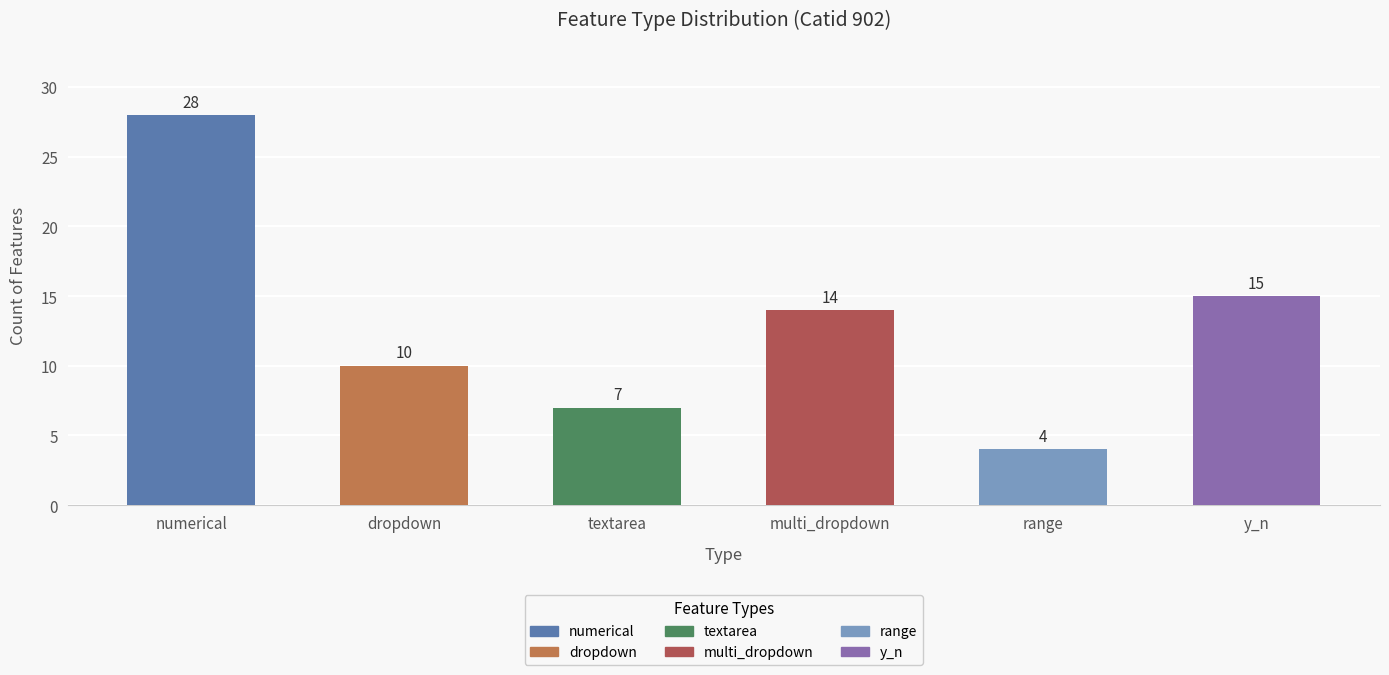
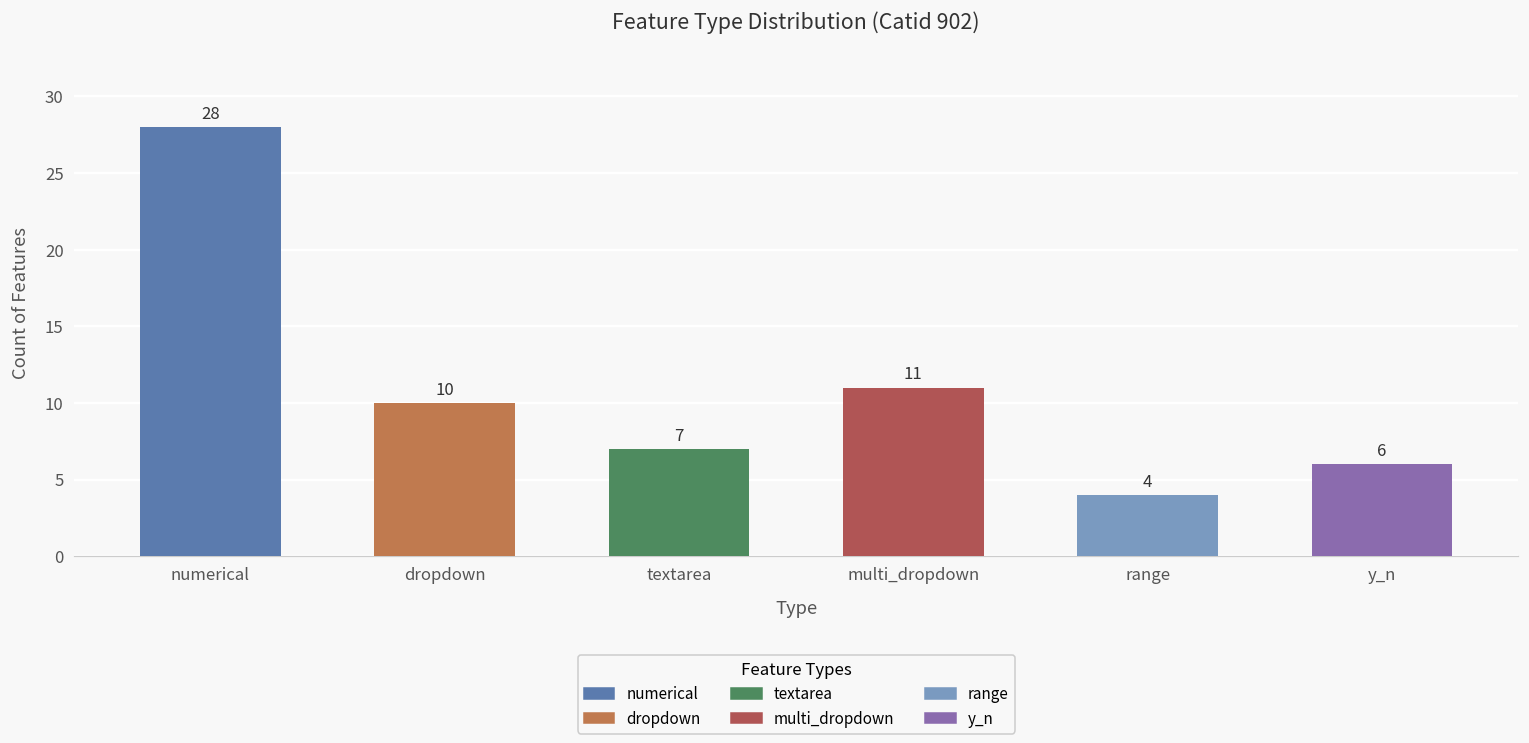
  {
    "numerical": 28,
    "dropdown": 10,
    "textarea": 7,
-   "multi_dropdown": 14,
+   "multi_dropdown": 11,
    "range": 4,
-   "y_n": 15
+   "y_n": 6
  }
